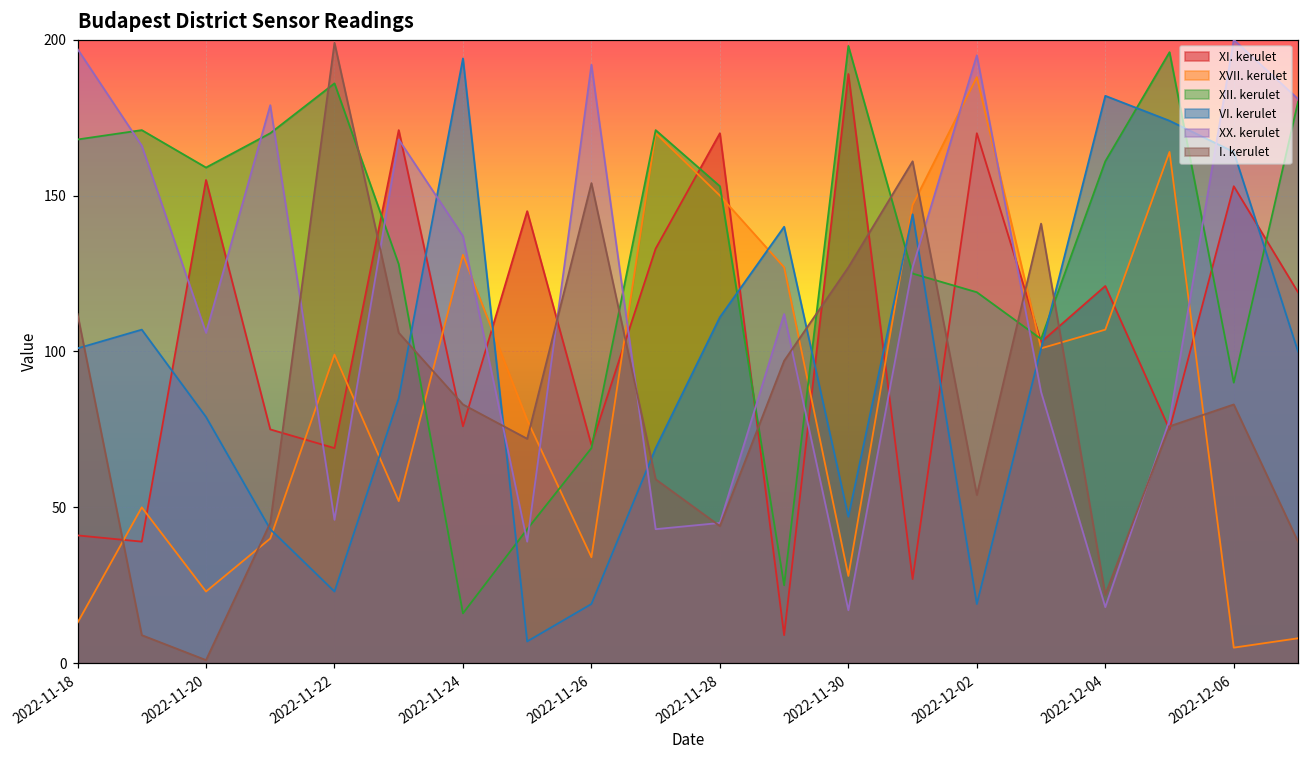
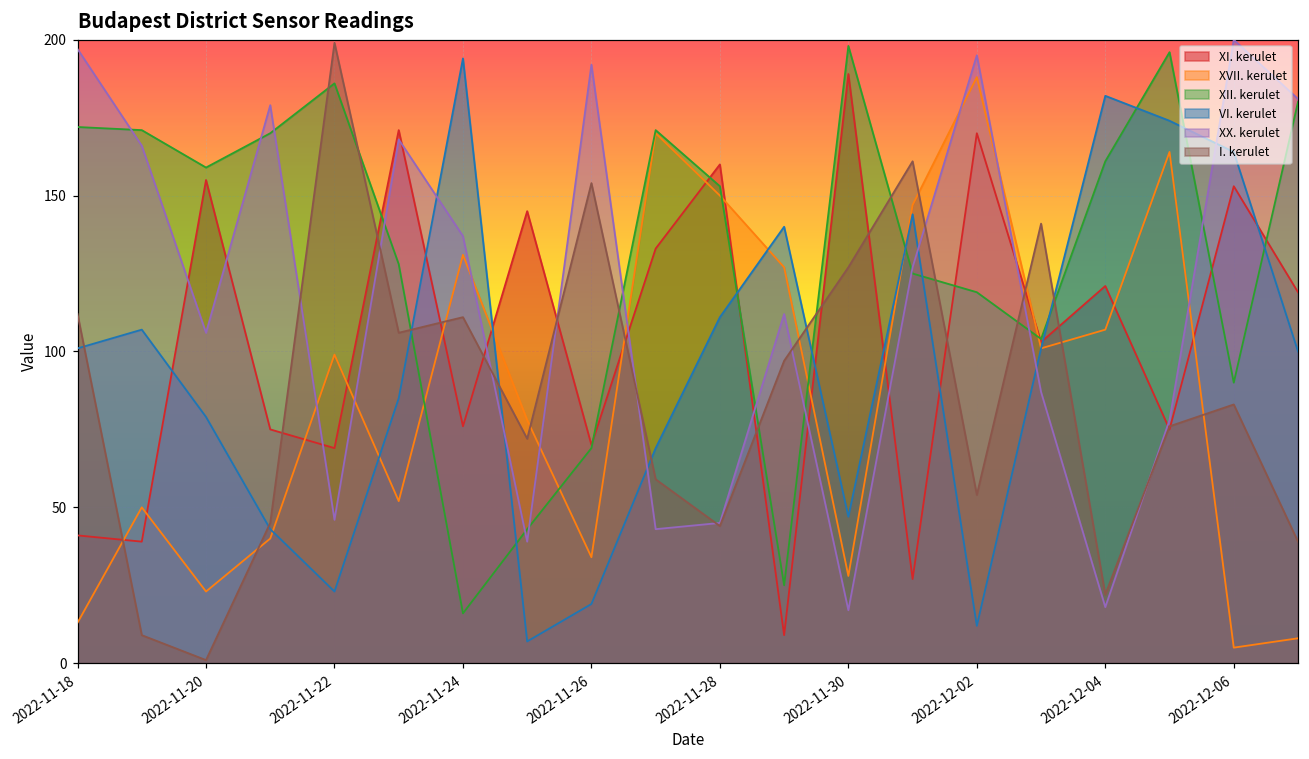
  {
    "XI. kerulet": {
      "2022-11-18": 41,
      "2022-11-20": 155,
      "2022-11-22": 69,
      "2022-11-24": 76,
      "2022-11-26": 70,
-     "2022-11-28": 170,
+     "2022-11-28": 160,
      "2022-11-30": 189,
      "2022-12-02": 170,
      "2022-12-04": 121,
      "2022-12-06": 153
    },
    "XVII. kerulet": {
      "2022-11-18": 13,
      "2022-11-20": 23,
      "2022-11-22": 99,
      "2022-11-24": 131,
      "2022-11-26": 34,
      "2022-11-28": 150,
      "2022-11-30": 28,
      "2022-12-02": 188,
      "2022-12-04": 107,
      "2022-12-06": 5
    },
    "XII. kerulet": {
-     "2022-11-18": 168,
+     "2022-11-18": 172,
      "2022-11-20": 159,
      "2022-11-22": 186,
      "2022-11-24": 16,
      "2022-11-26": 69,
      "2022-11-28": 153,
      "2022-11-30": 198,
      "2022-12-02": 119,
      "2022-12-04": 161,
      "2022-12-06": 90
    },
    "VI. kerulet": {
      "2022-11-18": 101,
      "2022-11-20": 79,
      "2022-11-22": 23,
      "2022-11-24": 194,
      "2022-11-26": 19,
      "2022-11-28": 111,
      "2022-11-30": 47,
-     "2022-12-02": 19,
+     "2022-12-02": 12,
      "2022-12-04": 182
    },
    "XX. kerulet": {
      "2022-11-18": 197,
      "2022-11-20": 106,
      "2022-11-22": 46,
      "2022-11-24": 137,
      "2022-11-26": 192,
      "2022-11-28": 45,
      "2022-11-30": 17,
      "2022-12-02": 195,
      "2022-12-04": 18,
      "2022-12-06": 200
    },
    "I. kerulet": {
      "2022-11-18": 112,
      "2022-11-20": 1,
      "2022-11-22": 199,
-     "2022-11-24": 83,
+     "2022-11-24": 111,
      "2022-11-26": 154,
      "2022-11-28": 44,
      "2022-11-30": 127,
      "2022-12-02": 54,
      "2022-12-04": 22,
      "2022-12-06": 83
    }
  }
